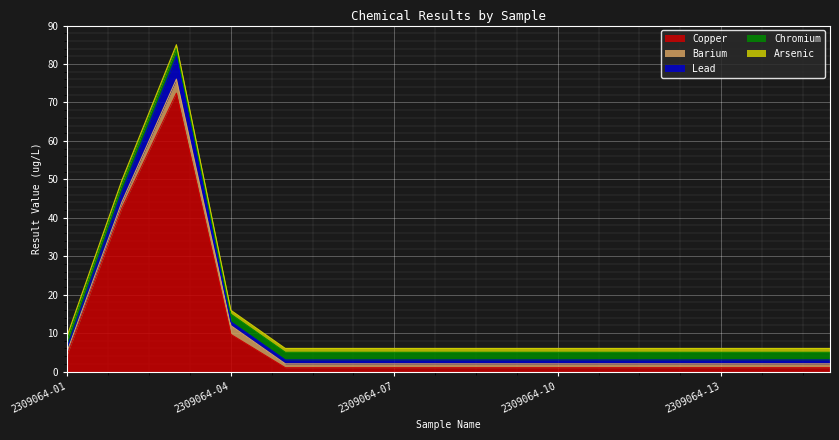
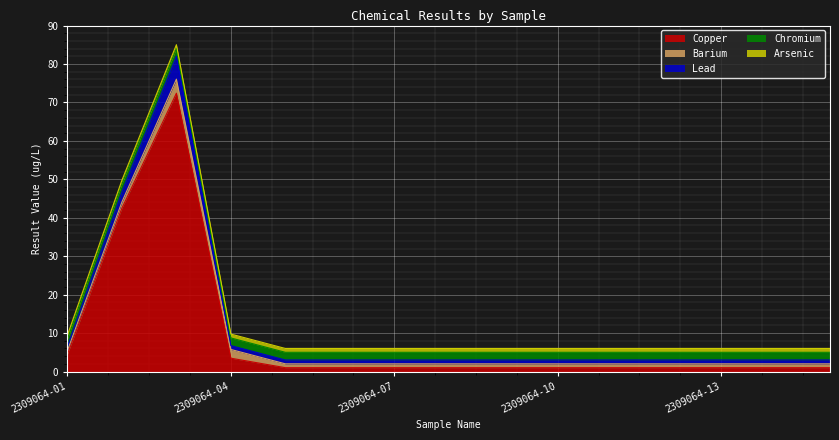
  {
    "Copper": {
      "2309064-01": 5,
-     "2309064-04": 10,
+     "2309064-04": 3,
      "2309064-07": 1,
      "2309064-10": 1,
      "2309064-13": 1
    },
    "Barium": {
      "2309064-01": 1,
      "2309064-04": 2,
      "2309064-07": 1,
      "2309064-10": 1,
      "2309064-13": 1
    },
    "Lead": {
      "2309064-01": 1,
      "2309064-04": 1,
      "2309064-07": 1,
      "2309064-10": 1,
      "2309064-13": 1
    },
    "Chromium": {
      "2309064-01": 2,
      "2309064-04": 2,
      "2309064-07": 2,
      "2309064-10": 2,
      "2309064-13": 2
    },
    "Arsenic": {
      "2309064-01": 1,
      "2309064-04": 1,
      "2309064-07": 1,
      "2309064-10": 1,
      "2309064-13": 1
    }
  }
